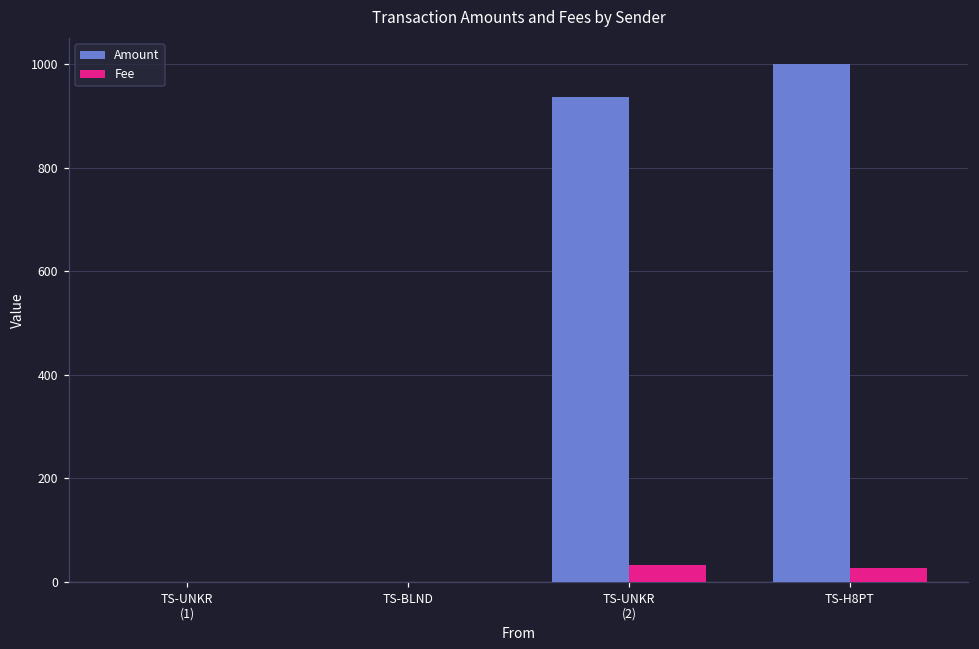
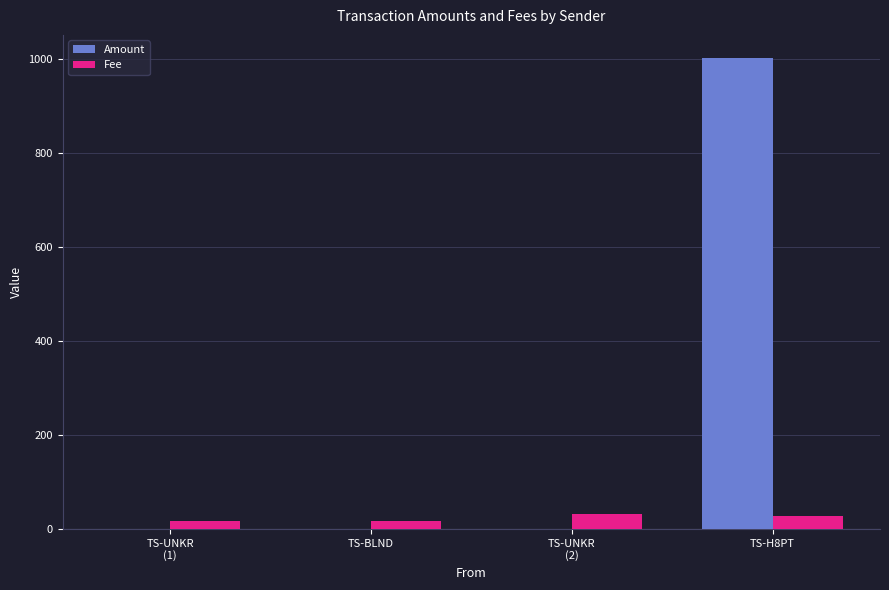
  {
    "Amount": {
      "TS-UNKR (1)": 0,
-     "TS-UNKR (2)": 940,
+     "TS-UNKR (2)": 0,
      "TS-H8PT": 1000
    },
    "Fee": {
-     "TS-UNKR (1)": 0,
-     "TS-BLND": 0,
+     "TS-UNKR (1)": 20,
+     "TS-BLND": 20,
      "TS-UNKR (2)": 30,
      "TS-H8PT": 30
    }
  }
